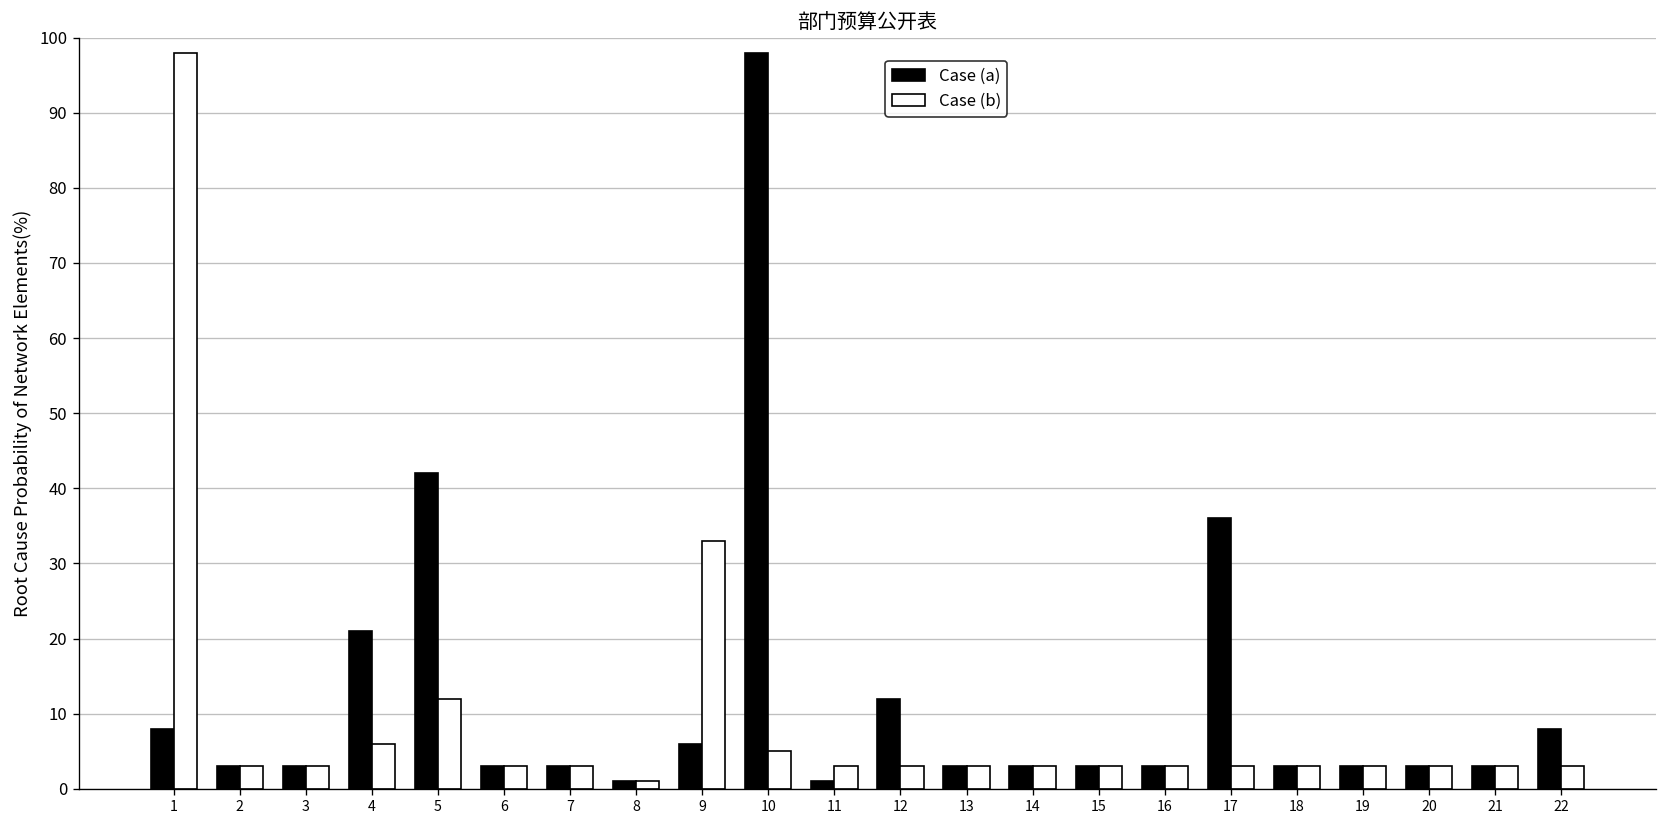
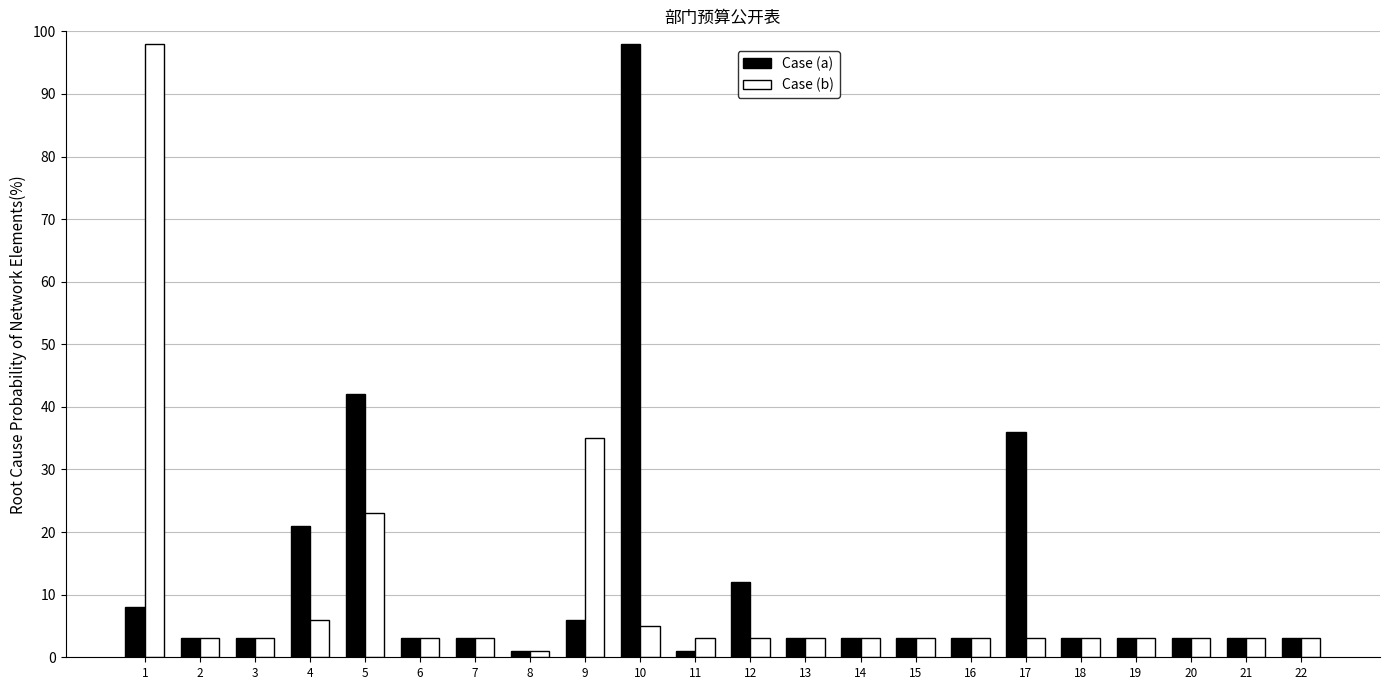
  {
    "Case (a)": {
      "1": 8,
      "2": 3,
      "3": 3,
      "4": 21,
      "5": 42,
      "6": 3,
      "7": 3,
      "8": 1,
      "9": 6,
      "10": 98,
      "11": 1,
      "12": 12,
      "13": 3,
      "14": 3,
      "15": 3,
      "16": 3,
      "17": 36,
      "18": 3,
      "19": 3,
      "20": 3,
      "21": 3,
-     "22": 8
+     "22": 3
    },
    "Case (b)": {
      "1": 98,
      "2": 3,
      "3": 3,
      "4": 6,
-     "5": 12,
+     "5": 23,
      "6": 3,
      "7": 3,
      "8": 1,
-     "9": 33,
+     "9": 35,
      "10": 5,
      "11": 3,
      "12": 3,
      "13": 3,
      "14": 3,
      "15": 3,
      "16": 3,
      "17": 3,
      "18": 3,
      "19": 3,
      "20": 3,
      "21": 3,
      "22": 3
    }
  }
